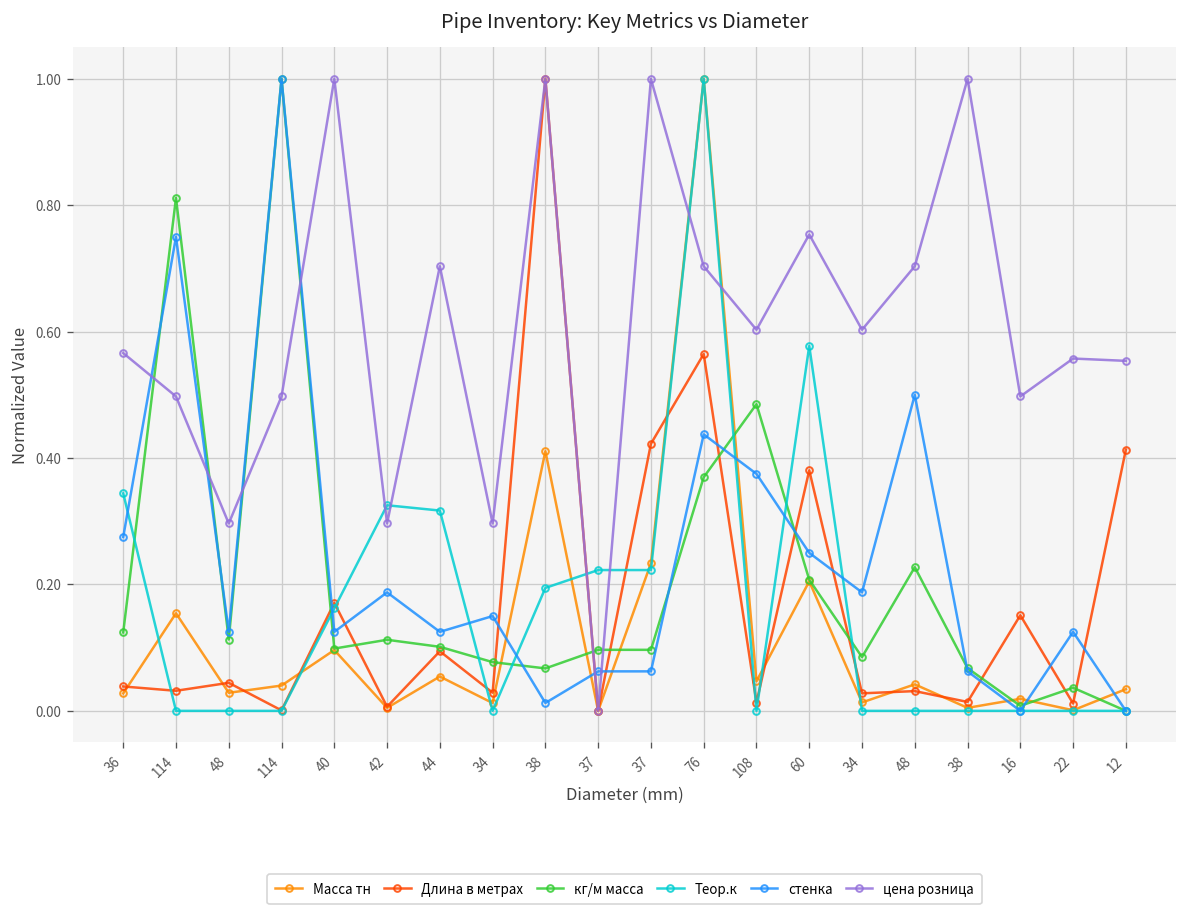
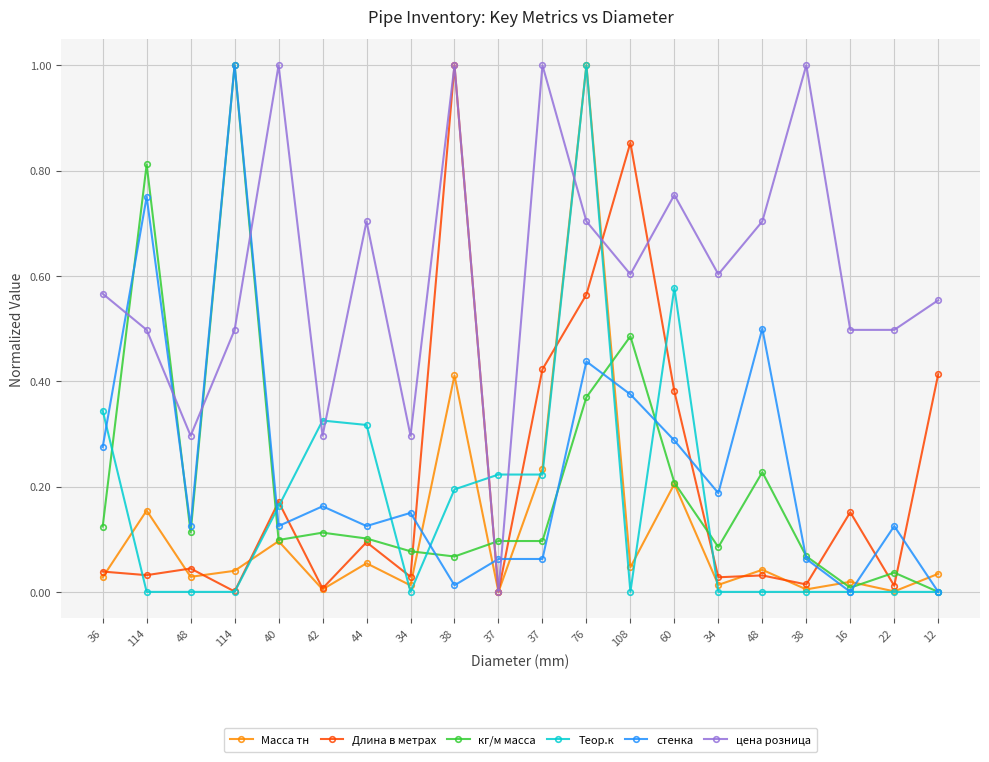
  {
    "Масса тн": {
      "36": 0.03,
      "44": 0.05,
      "108": 0.05,
      "16": 0.02,
      "12": 0.03
    },
    "Длина в метрах": {
      "36": 0.04,
      "40": 0.17,
      "44": 0.09,
      "76": 0.56,
-     "108": 0.01,
+     "108": 0.85,
      "60": 0.38,
      "16": 0.15,
      "22": 0.01,
      "12": 0.41
    },
    "кг/м масса": {
      "36": 0.12,
      "42": 0.11,
      "44": 0.10,
      "76": 0.37,
      "108": 0.49,
      "16": 0.01,
      "22": 0.04
    },
    "Теор.к": {
      "36": 0.34,
      "40": 0.16,
      "42": 0.33,
      "44": 0.32,
      "108": 0.00,
      "60": 0.58
    },
    "стенка": {
      "36": 0.28,
      "40": 0.13,
-     "42": 0.19,
+     "42": 0.16,
      "44": 0.13,
      "76": 0.44,
      "108": 0.38,
-     "60": 0.25,
+     "60": 0.29,
      "22": 0.13
    },
    "цена розница": {
      "36": 0.57,
      "40": 1.00,
      "42": 0.30,
      "44": 0.70,
      "76": 0.70,
      "108": 0.60,
      "60": 0.75,
      "16": 0.50,
-     "22": 0.56,
+     "22": 0.50,
      "12": 0.55
    }
  }
